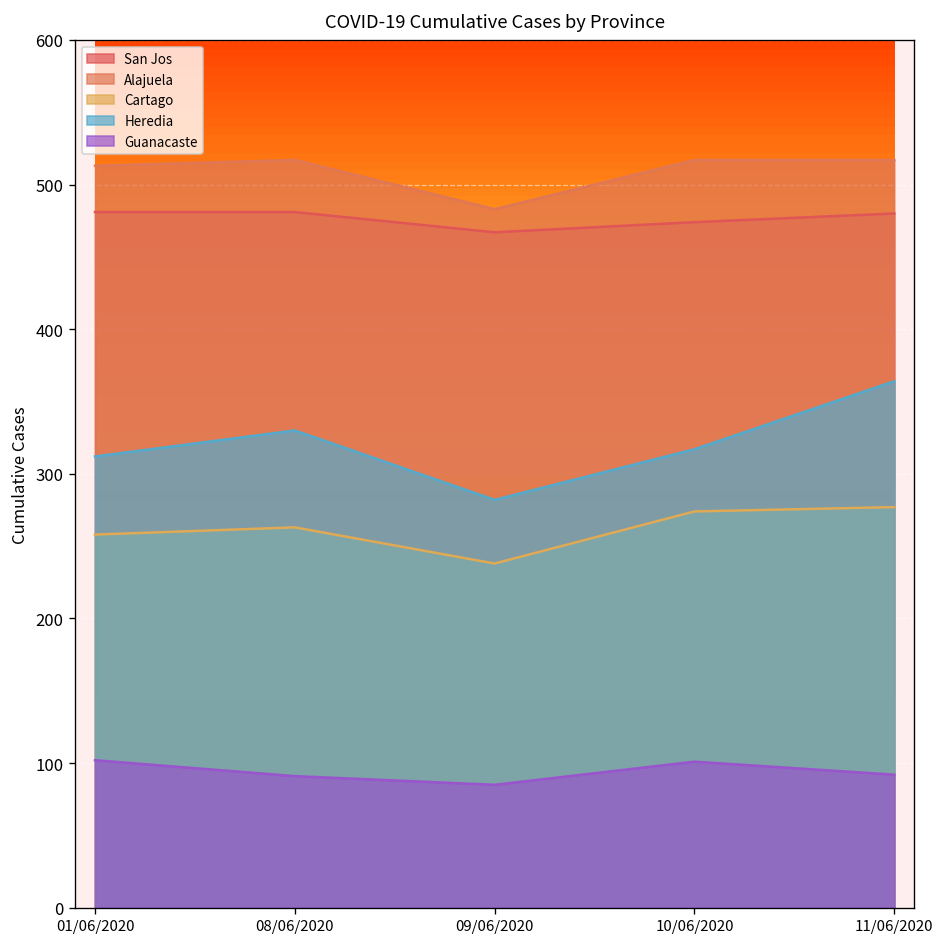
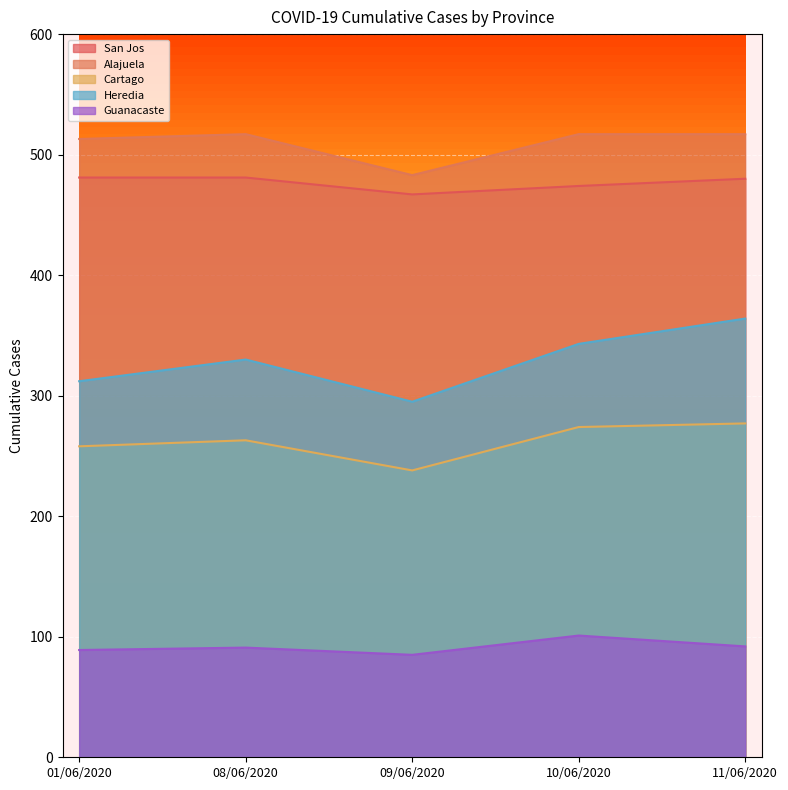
  {
    "Heredia": {
      "01/06/2020": 312,
      "08/06/2020": 330,
-     "09/06/2020": 282,
-     "10/06/2020": 317,
+     "09/06/2020": 295,
+     "10/06/2020": 343,
      "11/06/2020": 364
    },
    "Guanacaste": {
-     "01/06/2020": 102,
+     "01/06/2020": 89,
      "08/06/2020": 91,
      "09/06/2020": 85,
      "10/06/2020": 101,
      "11/06/2020": 92
    }
  }
